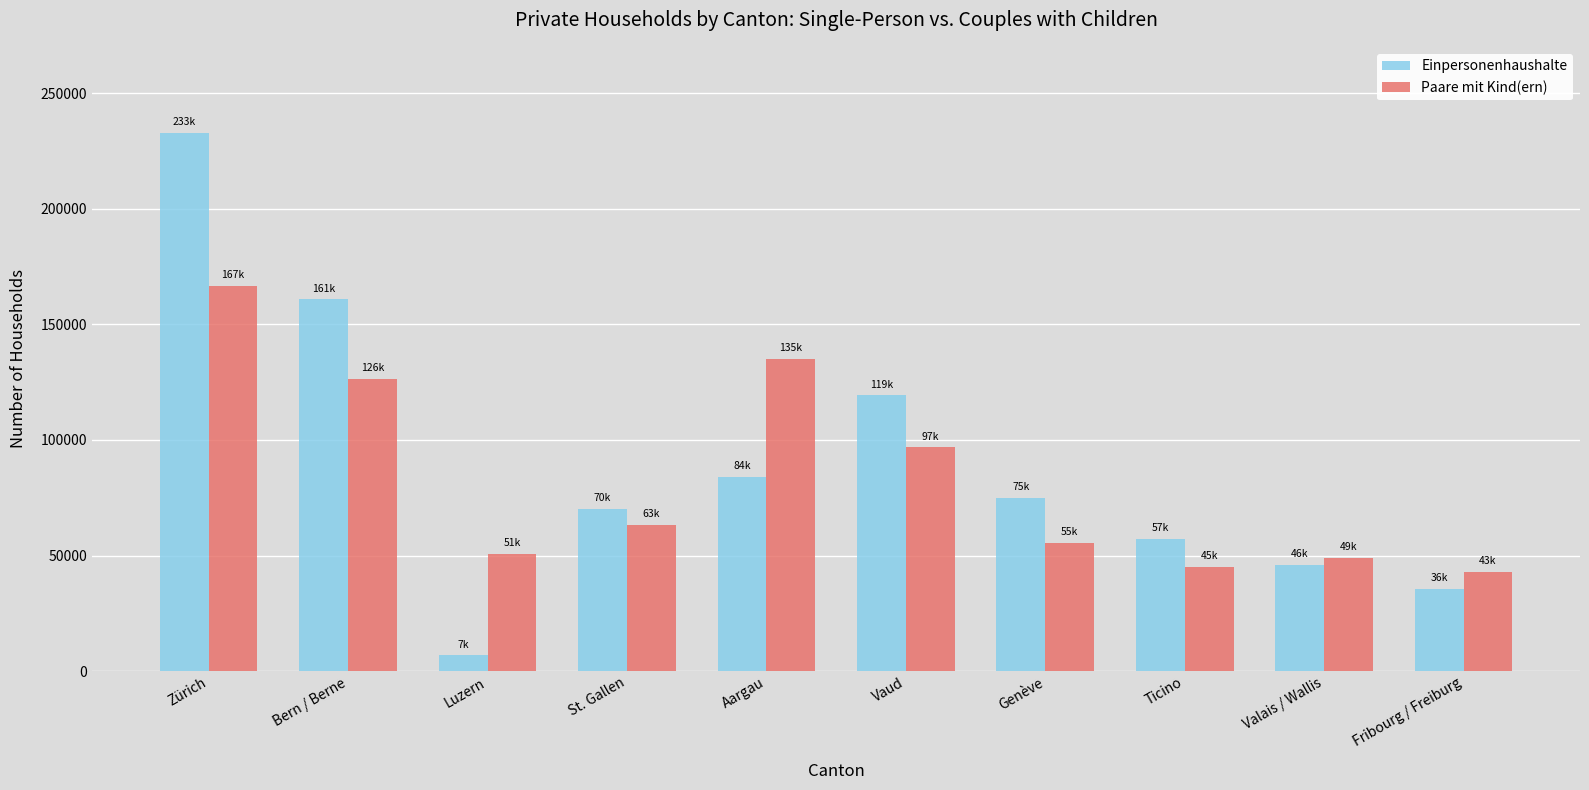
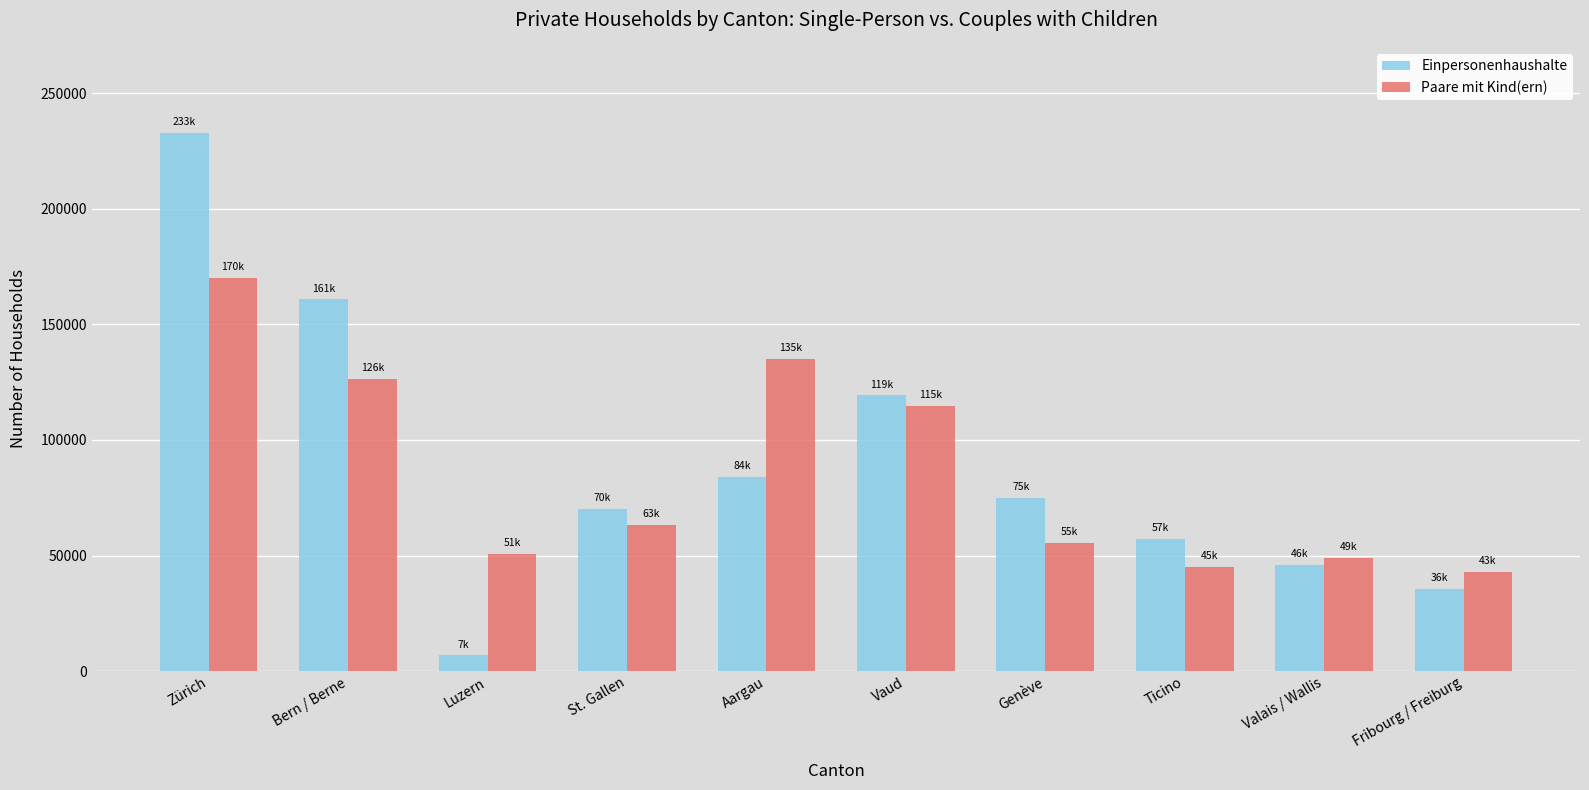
  {
    "Einpersonenhaushalte": {
      "Zürich": "233k",
      "Bern / Berne": "161k",
      "Luzern": "7k",
      "St. Gallen": "70k",
      "Aargau": "84k",
      "Vaud": "119k",
      "Genève": "75k",
      "Ticino": "57k",
      "Valais / Wallis": "46k",
      "Fribourg / Freiburg": "36k"
    },
    "Paare mit Kind(ern)": {
-     "Zürich": "167k",
+     "Zürich": "170k",
      "Bern / Berne": "126k",
      "Luzern": "51k",
      "St. Gallen": "63k",
      "Aargau": "135k",
-     "Vaud": "97k",
+     "Vaud": "115k",
      "Genève": "55k",
      "Ticino": "45k",
      "Valais / Wallis": "49k",
      "Fribourg / Freiburg": "43k"
    }
  }
